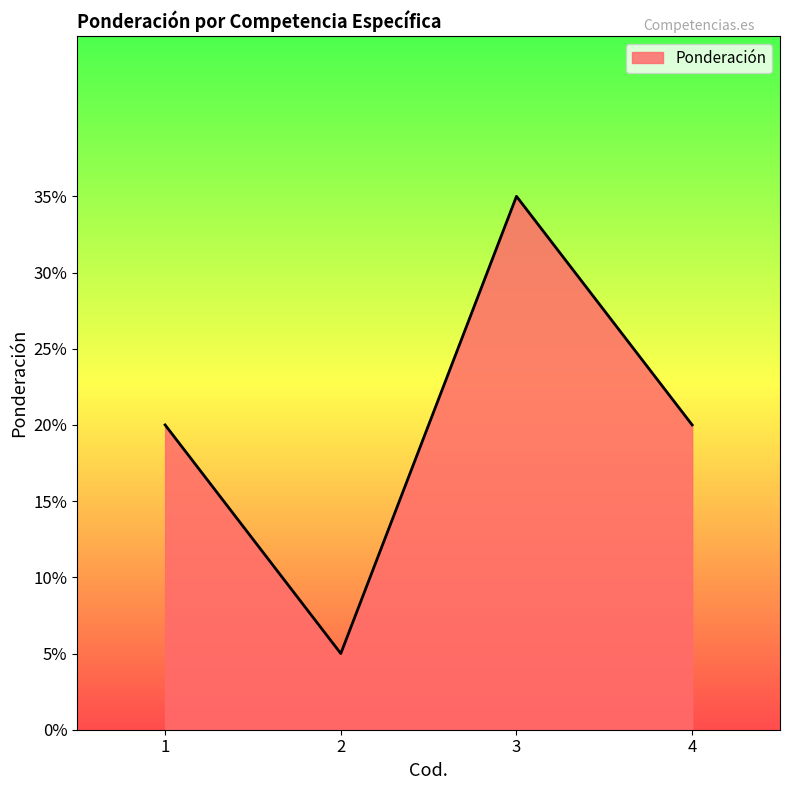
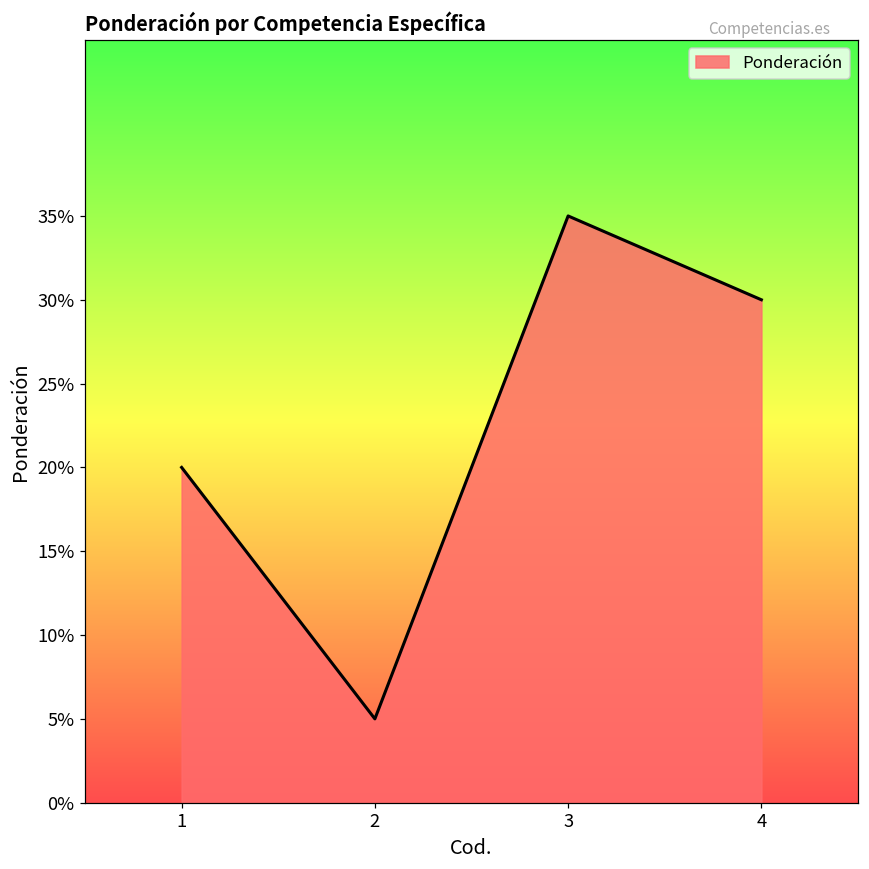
  {
    "1": "20.0%",
    "2": "5.0%",
    "3": "35.0%",
-   "4": "20.0%"
+   "4": "30.0%"
  }
